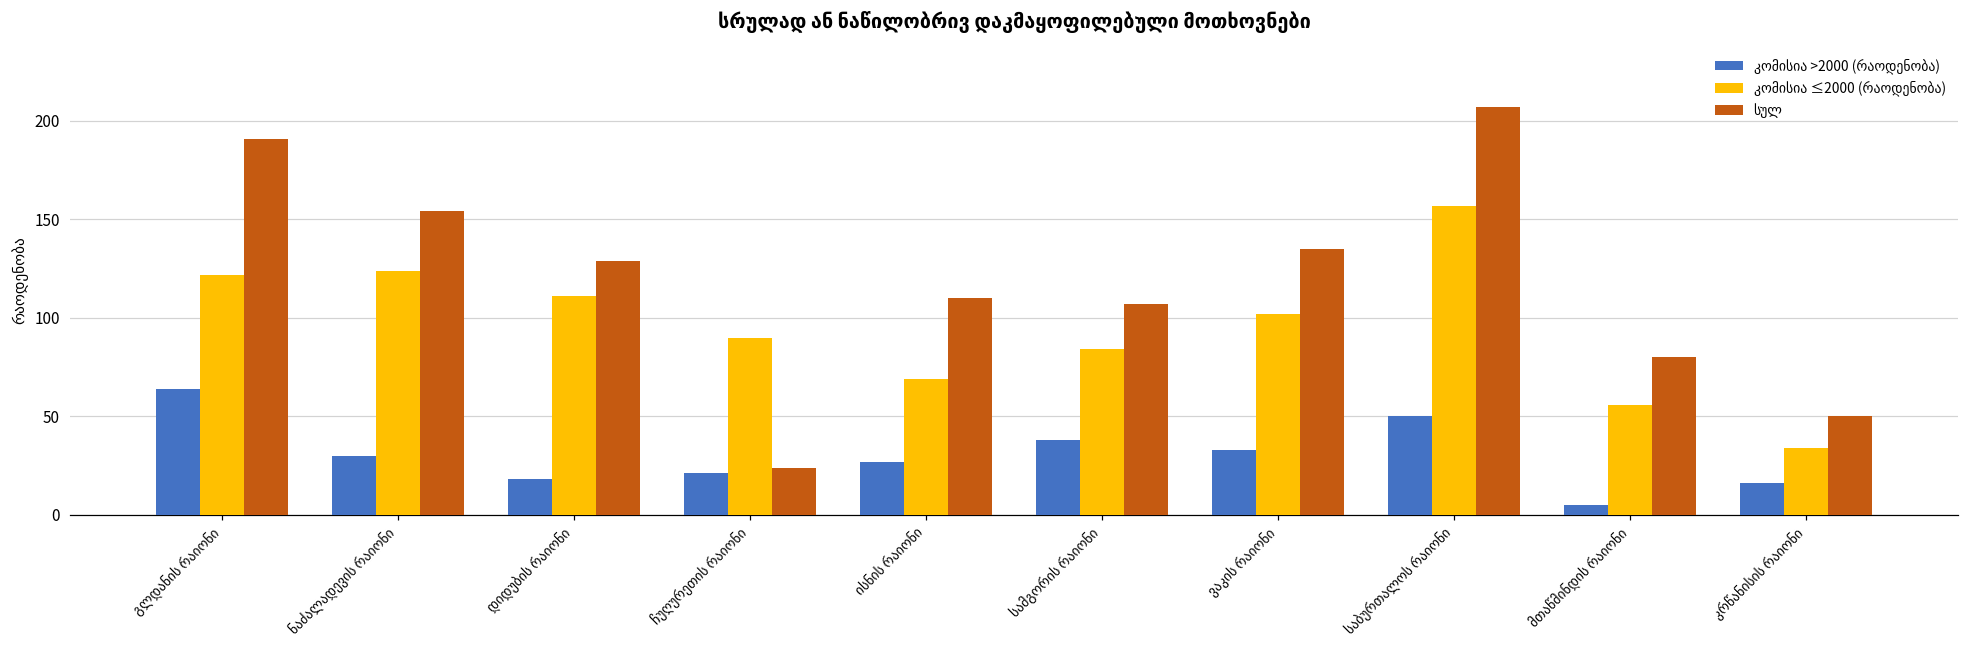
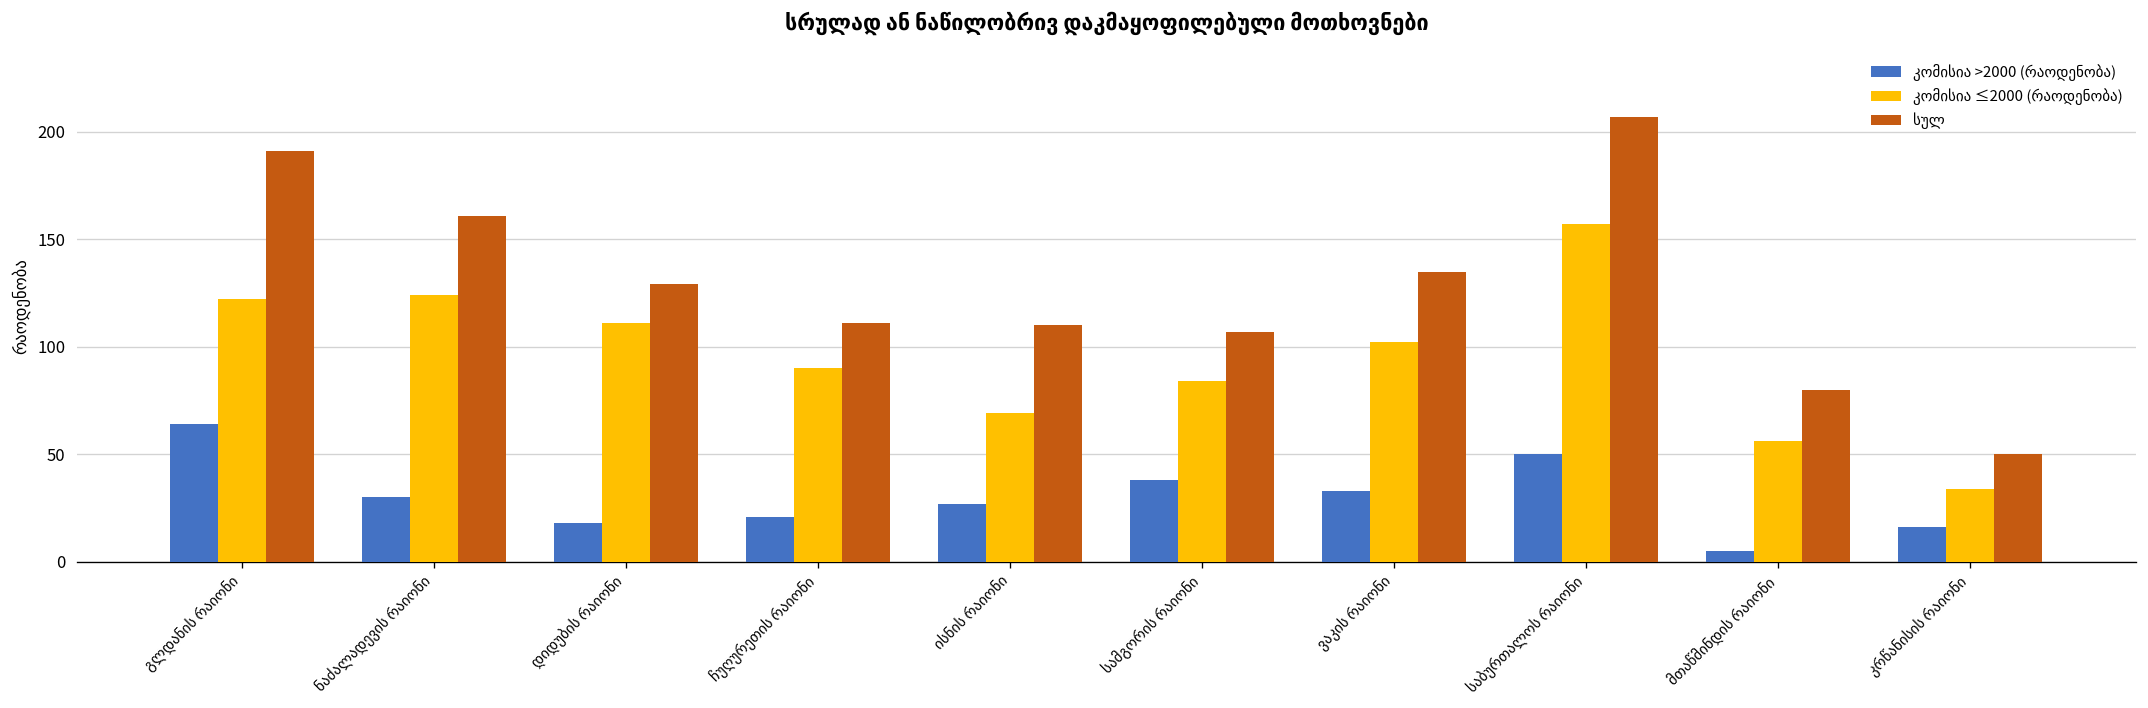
  {
    "კომისია >2000 (რაოდენობა)": {
      "გლდანის რაიონი": 64,
      "ნაძალადევის რაიონი": 30,
      "დიდუბის რაიონი": 18,
      "ჩუღურეთის რაიონი": 21,
      "ისნის რაიონი": 27,
      "სამგორის რაიონი": 38,
      "ვაკის რაიონი": 33,
      "საბურთალოს რაიონი": 50,
      "მთაწმინდის რაიონი": 5,
      "კრწანისის რაიონი": 16
    },
    "კომისია ≤2000 (რაოდენობა)": {
      "გლდანის რაიონი": 122,
      "ნაძალადევის რაიონი": 124,
      "დიდუბის რაიონი": 111,
      "ჩუღურეთის რაიონი": 90,
      "ისნის რაიონი": 69,
      "სამგორის რაიონი": 84,
      "ვაკის რაიონი": 102,
      "საბურთალოს რაიონი": 157,
      "მთაწმინდის რაიონი": 56,
      "კრწანისის რაიონი": 34
    },
    "სულ": {
      "გლდანის რაიონი": 191,
-     "ნაძალადევის რაიონი": 154,
+     "ნაძალადევის რაიონი": 161,
      "დიდუბის რაიონი": 129,
-     "ჩუღურეთის რაიონი": 24,
+     "ჩუღურეთის რაიონი": 111,
      "ისნის რაიონი": 110,
      "სამგორის რაიონი": 107,
      "ვაკის რაიონი": 135,
      "საბურთალოს რაიონი": 207,
      "მთაწმინდის რაიონი": 80,
      "კრწანისის რაიონი": 50
    }
  }
